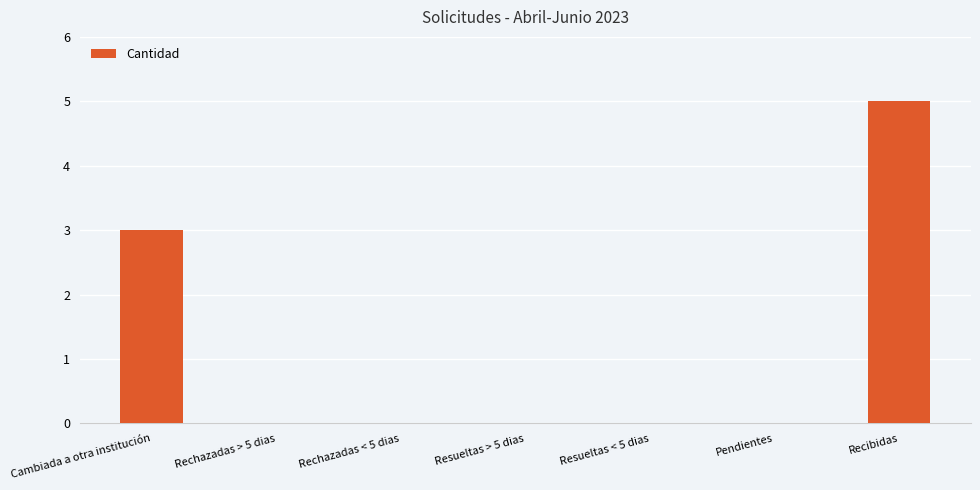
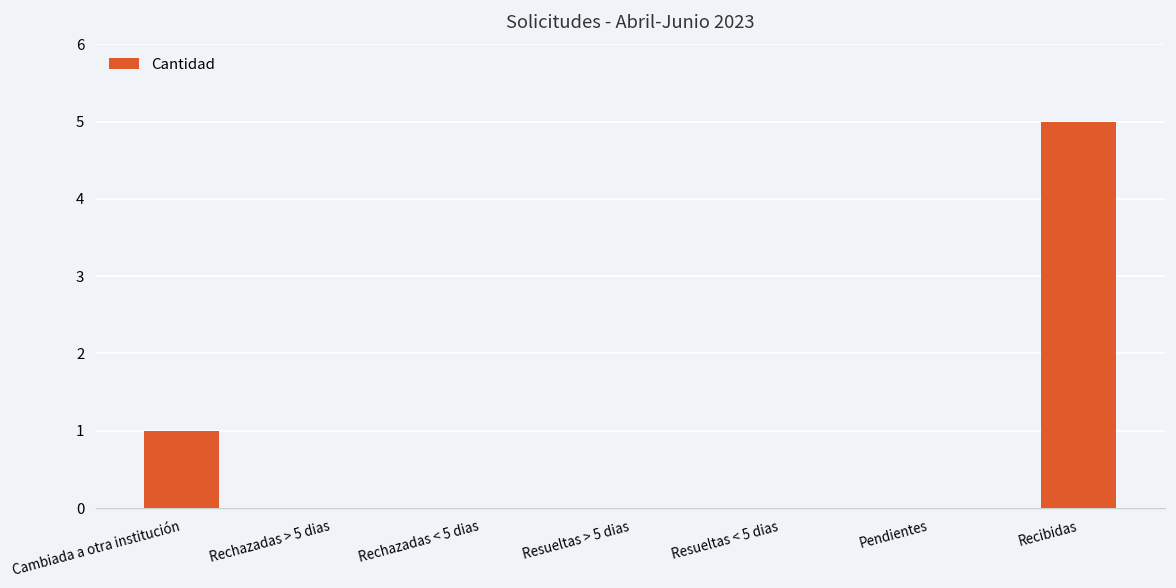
  {
-   "Cambiada a otra institución": 3,
+   "Cambiada a otra institución": 1,
    "Rechazadas > 5 dias": 0,
    "Rechazadas < 5 dias": 0,
    "Resueltas > 5 dias": 0,
    "Resueltas < 5 dias": 0,
    "Pendientes": 0,
    "Recibidas": 5
  }
